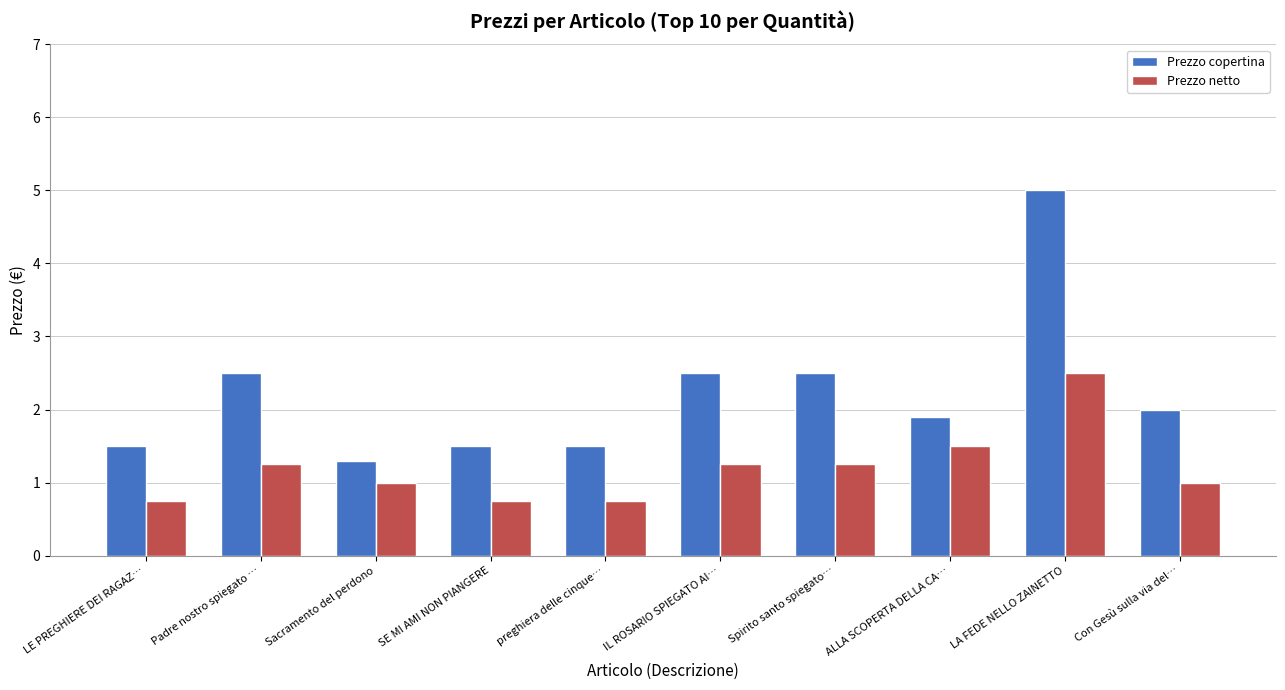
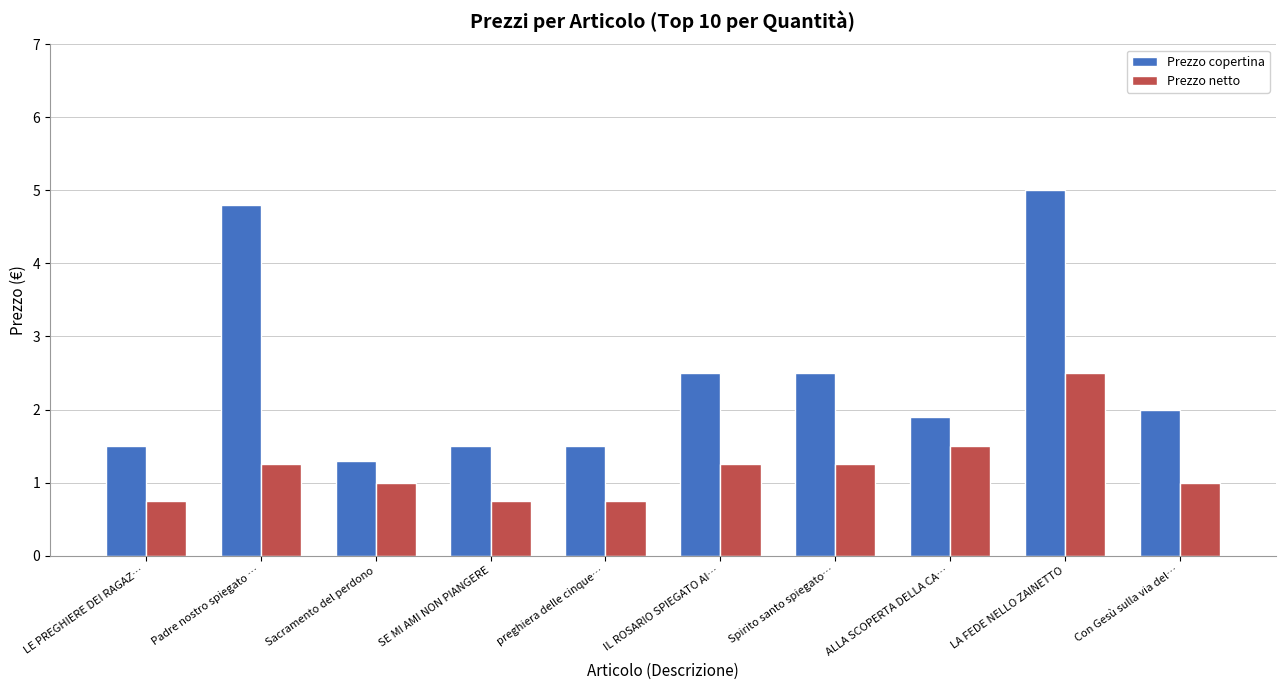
  {
    "Prezzo copertina": {
      "LE PREGHIERE DEI RAGAZ…": 1.5,
-     "Padre nostro spiegato …": 2.5,
+     "Padre nostro spiegato …": 4.8,
      "Sacramento del perdono": 1.3,
      "SE MI AMI NON PIANGERE": 1.5,
      "preghiera delle cinque…": 1.5,
      "IL ROSARIO SPIEGATO AI…": 2.5,
      "Spirito santo spiegato…": 2.5,
      "ALLA SCOPERTA DELLA CA…": 1.9,
      "LA FEDE NELLO ZAINETTO": 5.0,
      "Con Gesù sulla via del…": 2.0
    },
    "Prezzo netto": {
      "LE PREGHIERE DEI RAGAZ…": 0.8,
      "Padre nostro spiegato …": 1.3,
      "Sacramento del perdono": 1.0,
      "SE MI AMI NON PIANGERE": 0.8,
      "preghiera delle cinque…": 0.8,
      "IL ROSARIO SPIEGATO AI…": 1.3,
      "Spirito santo spiegato…": 1.3,
      "ALLA SCOPERTA DELLA CA…": 1.5,
      "LA FEDE NELLO ZAINETTO": 2.5,
      "Con Gesù sulla via del…": 1.0
    }
  }
